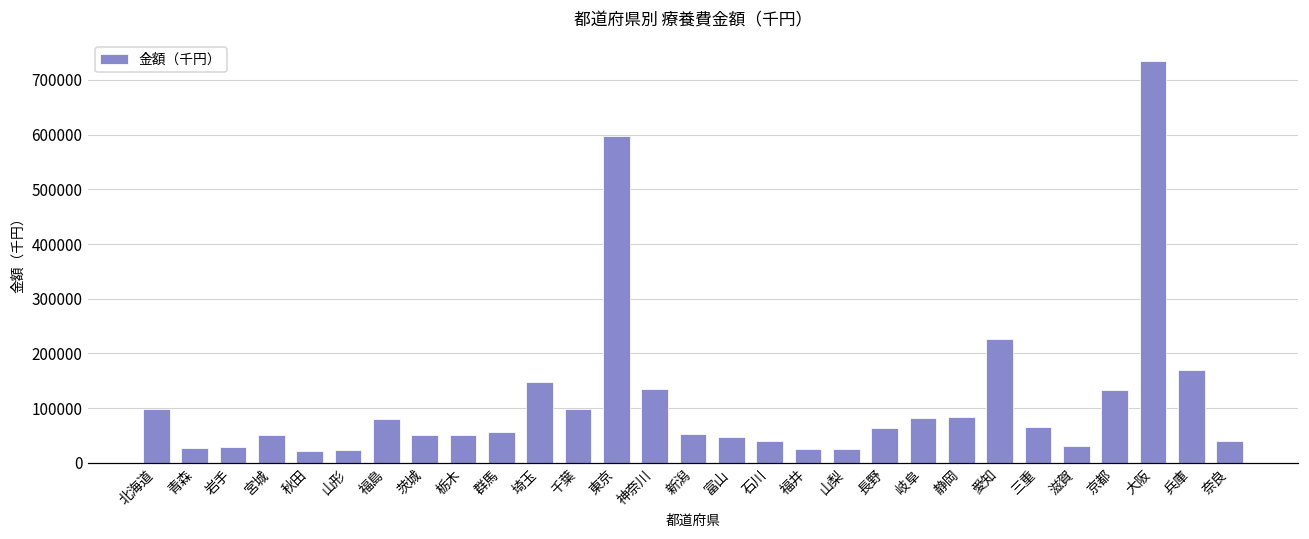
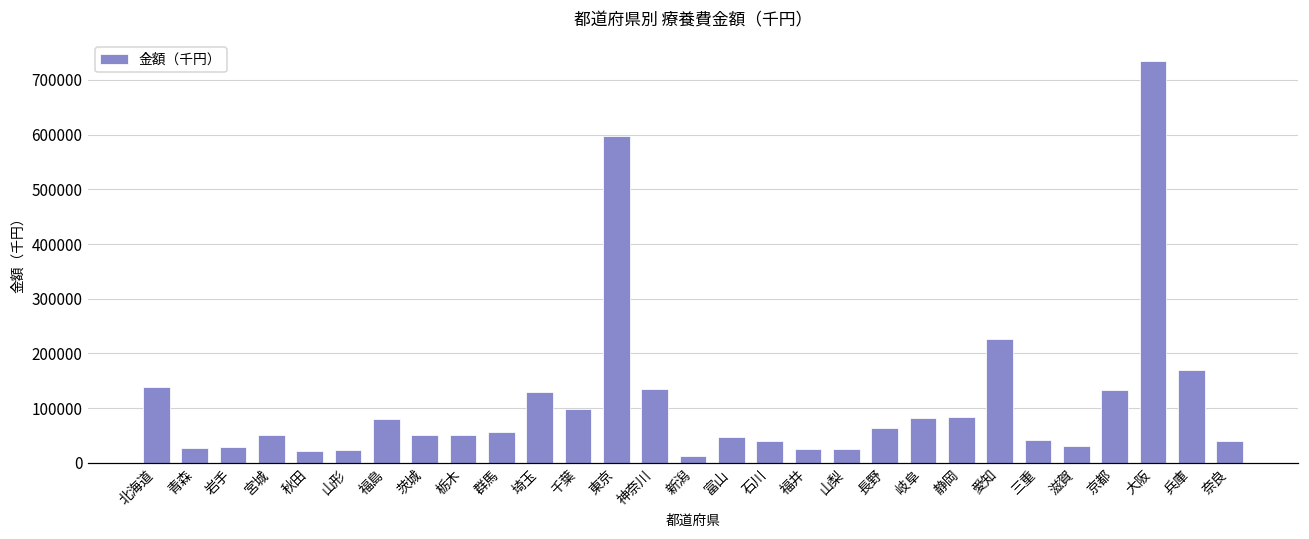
  {
-   "北海道": 100000,
+   "北海道": 140000,
    "青森": 30000,
    "岩手": 30000,
    "宮城": 50000,
    "秋田": 20000,
    "山形": 20000,
    "福島": 80000,
    "茨城": 50000,
    "栃木": 50000,
    "群馬": 60000,
-   "埼玉": 150000,
+   "埼玉": 130000,
    "千葉": 100000,
    "東京": 600000,
    "神奈川": 130000,
-   "新潟": 50000,
+   "新潟": 10000,
    "富山": 50000,
    "石川": 40000,
    "福井": 30000,
    "山梨": 30000,
    "長野": 60000,
    "岐阜": 80000,
    "静岡": 80000,
    "愛知": 230000,
-   "三重": 70000,
+   "三重": 40000,
    "滋賀": 30000,
    "京都": 130000,
    "大阪": 730000,
    "兵庫": 170000,
    "奈良": 40000
  }
